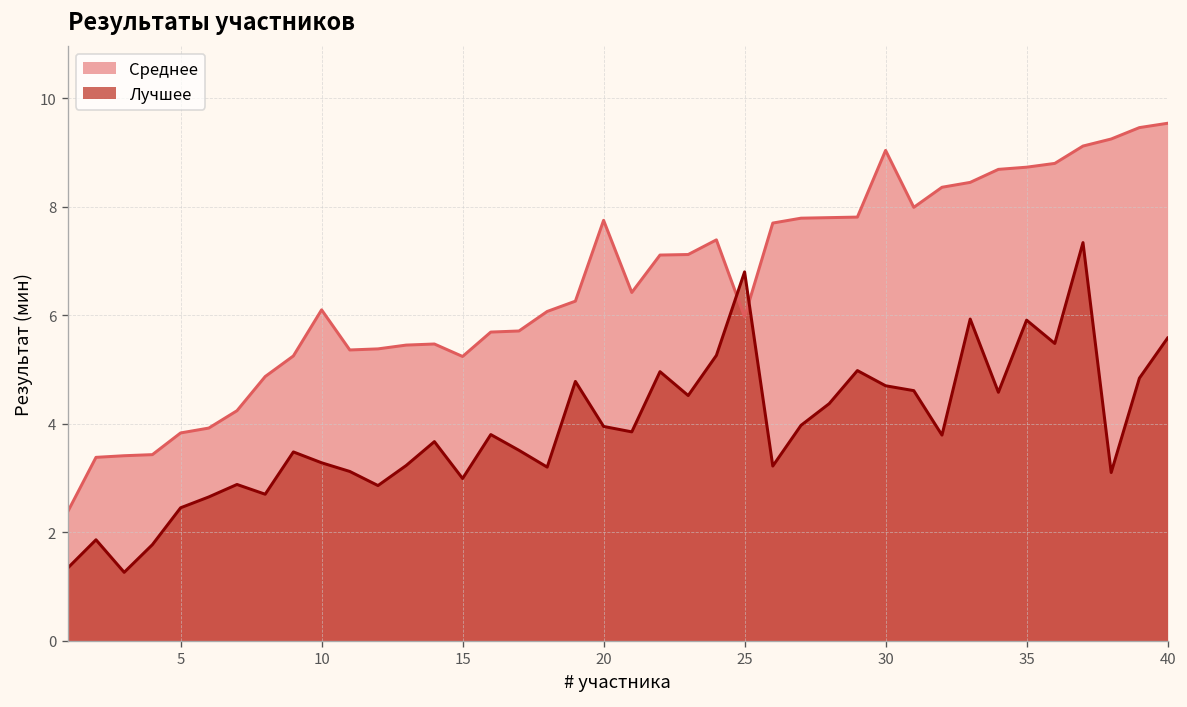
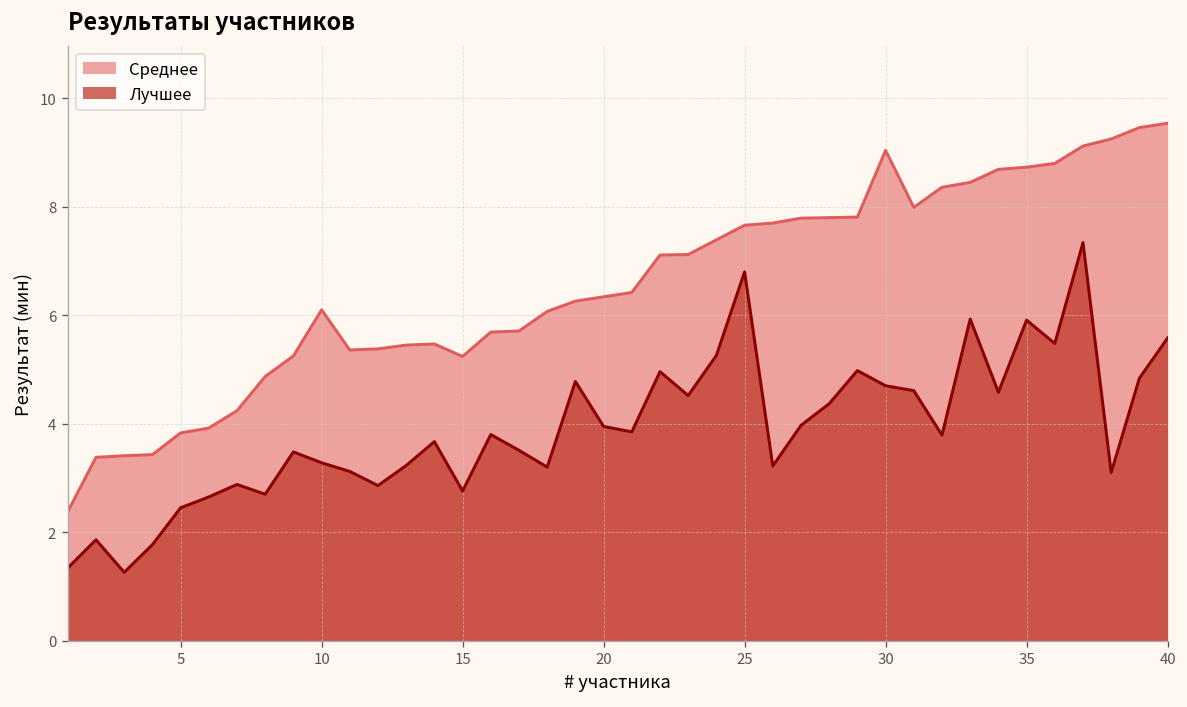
  {
    "Среднее": {
      "5": 3.8,
      "10": 6.1,
      "15": 5.2,
-     "20": 7.8,
-     "25": 6.0,
+     "20": 6.3,
+     "25": 7.7,
      "30": 9.0,
      "35": 8.7,
      "40": 9.5
    },
    "Лучшее": {
      "5": 2.5,
      "10": 3.3,
-     "15": 3.0,
+     "15": 2.8,
      "20": 4.0,
      "25": 6.8,
      "30": 4.7,
      "35": 5.9,
      "40": 5.6
    }
  }
